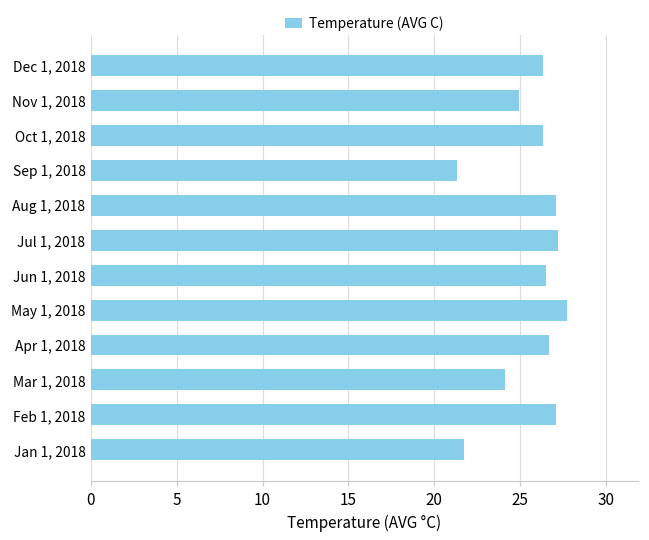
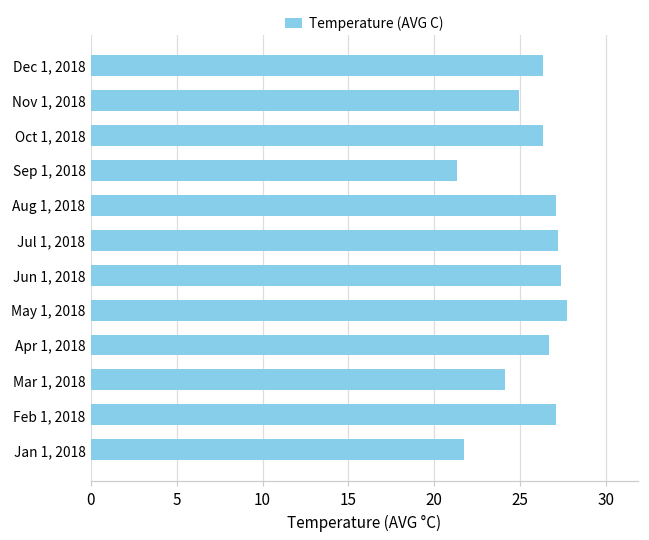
  {
    "Dec 1, 2018": 26.3,
    "Nov 1, 2018": 24.9,
    "Oct 1, 2018": 26.3,
    "Sep 1, 2018": 21.3,
    "Aug 1, 2018": 27.1,
    "Jul 1, 2018": 27.2,
-   "Jun 1, 2018": 26.5,
+   "Jun 1, 2018": 27.4,
    "May 1, 2018": 27.7,
    "Apr 1, 2018": 26.7,
    "Mar 1, 2018": 24.1,
    "Feb 1, 2018": 27.1,
    "Jan 1, 2018": 21.7
  }
